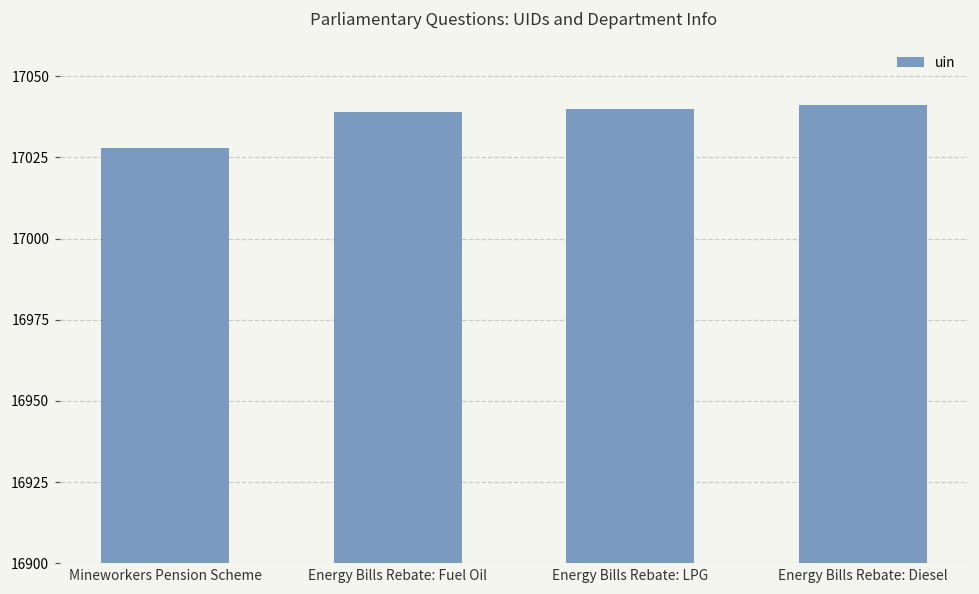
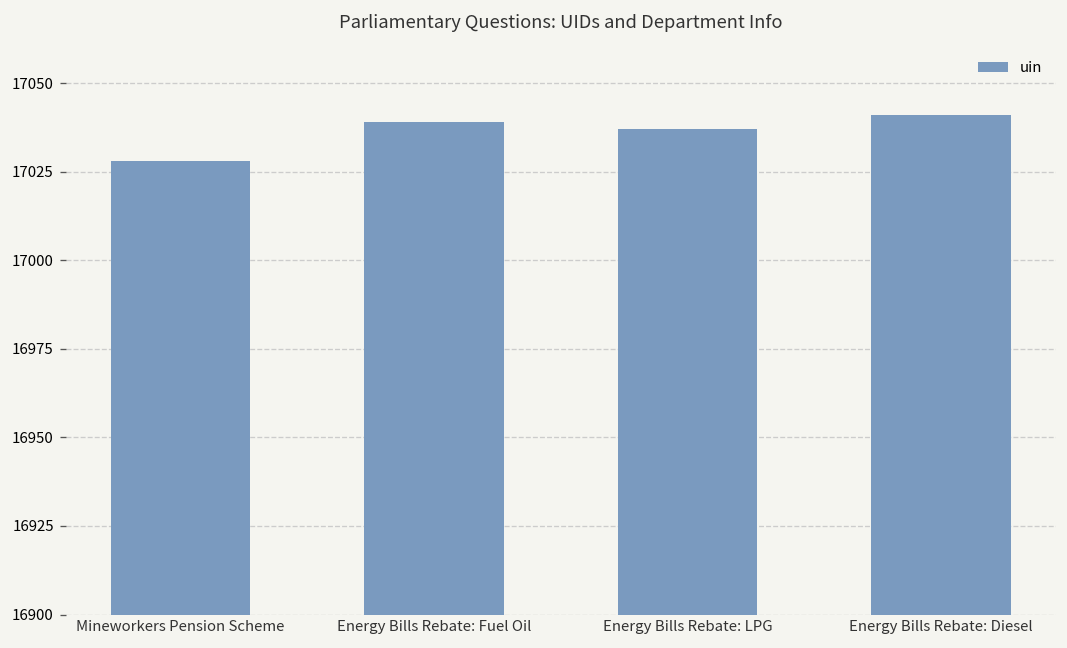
  {
    "Mineworkers Pension Scheme": 17028,
    "Energy Bills Rebate: Fuel Oil": 17039,
-   "Energy Bills Rebate: LPG": 17040,
+   "Energy Bills Rebate: LPG": 17037,
    "Energy Bills Rebate: Diesel": 17041
  }
